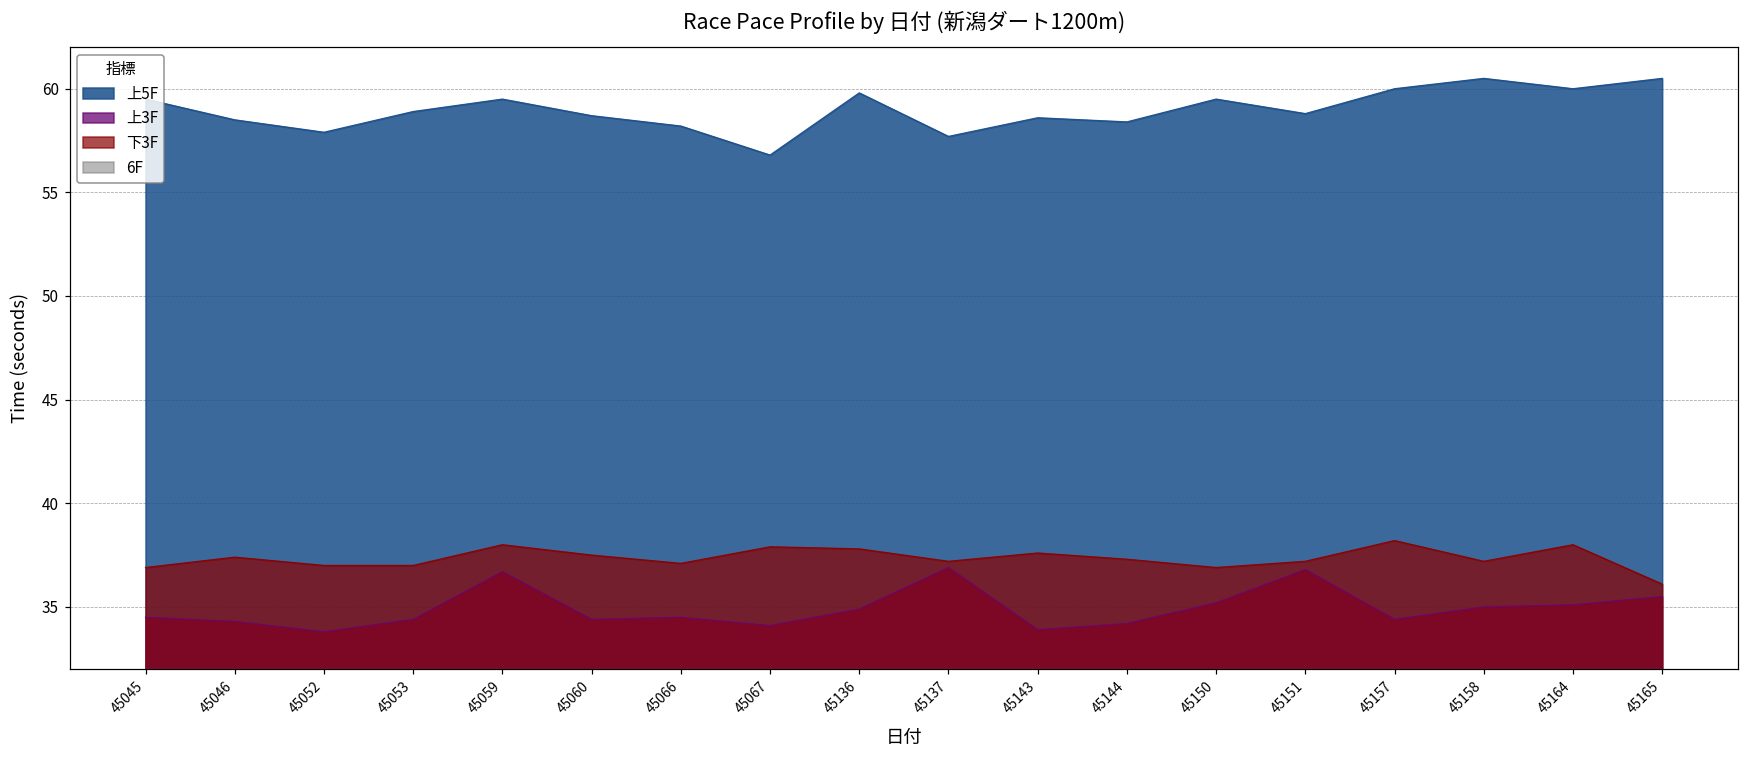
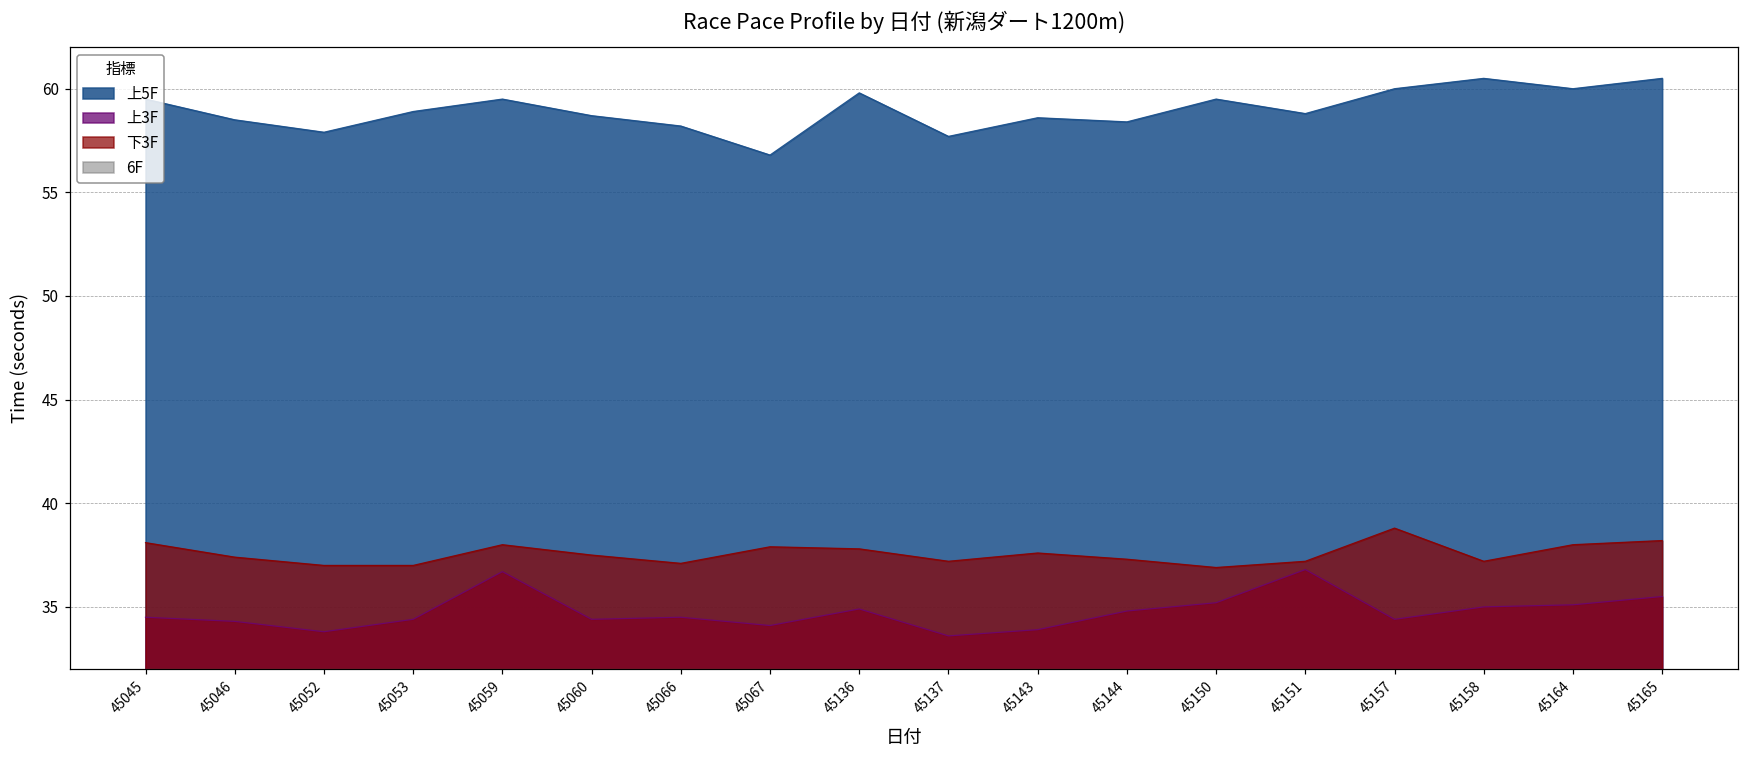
  {
    "上5F": {
      "45046": 58.5,
      "45052": 57.9,
      "45053": 58.9,
      "45059": 59.5,
      "45060": 58.7,
      "45066": 58.2,
      "45067": 56.8,
      "45136": 59.8,
      "45137": 57.7,
      "45143": 58.6,
      "45144": 58.4,
      "45150": 59.5,
      "45151": 58.8,
      "45157": 60.0,
      "45158": 60.5,
      "45164": 60.0,
      "45165": 60.5
    },
    "上3F": {
      "45045": 34.5,
      "45046": 34.3,
      "45052": 33.8,
      "45053": 34.4,
      "45059": 36.7,
      "45060": 34.4,
      "45066": 34.5,
      "45067": 34.1,
      "45136": 34.9,
-     "45137": 36.9,
+     "45137": 33.6,
      "45143": 33.9,
-     "45144": 34.2,
+     "45144": 34.8,
      "45150": 35.2,
      "45151": 36.8,
      "45157": 34.4,
      "45158": 35.0,
      "45164": 35.1,
      "45165": 35.5
    },
    "下3F": {
-     "45045": 36.9,
+     "45045": 38.1,
      "45046": 37.4,
      "45052": 37.0,
      "45053": 37.0,
      "45059": 38.0,
      "45060": 37.5,
      "45066": 37.1,
      "45067": 37.9,
      "45136": 37.8,
      "45137": 37.2,
      "45143": 37.6,
      "45144": 37.3,
      "45150": 36.9,
      "45151": 37.2,
-     "45157": 38.2,
+     "45157": 38.8,
      "45158": 37.2,
      "45164": 38.0,
-     "45165": 36.1
+     "45165": 38.2
    }
  }
